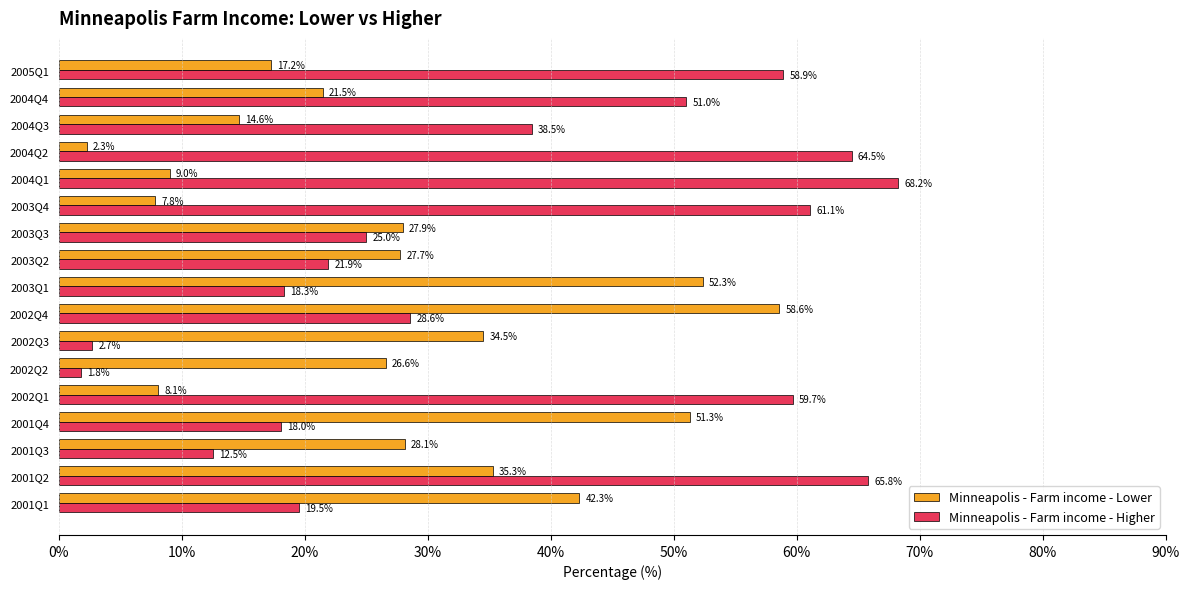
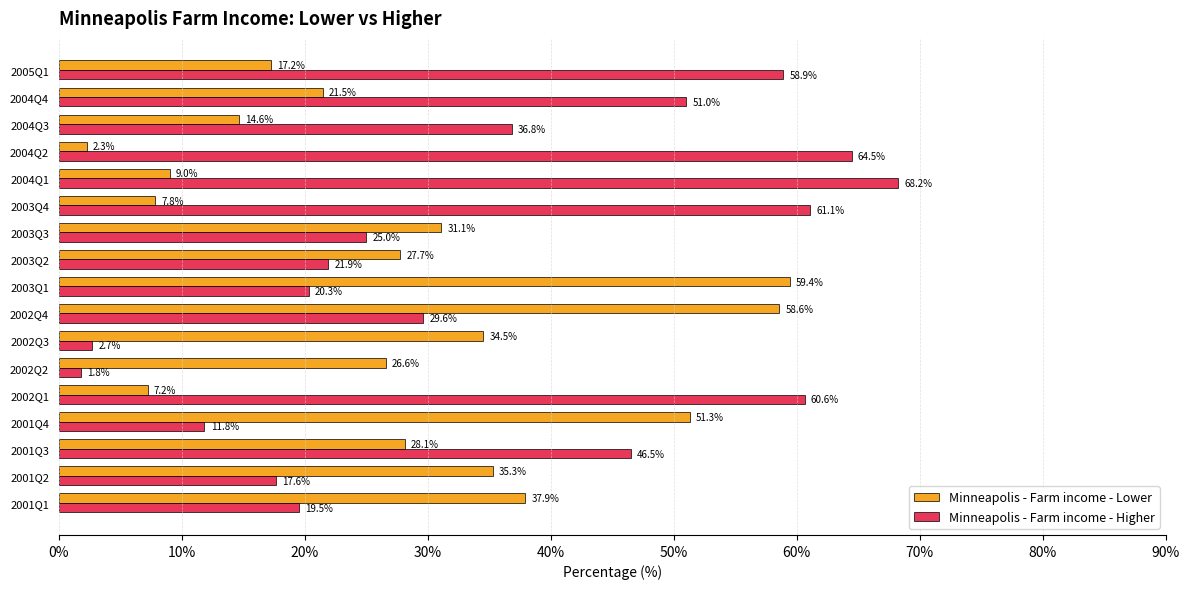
  {
    "Minneapolis - Farm income - Lower": {
      "2005Q1": "17.2%",
      "2004Q4": "21.5%",
      "2004Q3": "14.6%",
      "2004Q2": "2.3%",
      "2004Q1": "9.0%",
      "2003Q4": "7.8%",
-     "2003Q3": "27.9%",
+     "2003Q3": "31.1%",
      "2003Q2": "27.7%",
-     "2003Q1": "52.3%",
+     "2003Q1": "59.4%",
      "2002Q4": "58.6%",
      "2002Q3": "34.5%",
      "2002Q2": "26.6%",
-     "2002Q1": "8.1%",
+     "2002Q1": "7.2%",
      "2001Q4": "51.3%",
      "2001Q3": "28.1%",
      "2001Q2": "35.3%",
-     "2001Q1": "42.3%"
+     "2001Q1": "37.9%"
    },
    "Minneapolis - Farm income - Higher": {
      "2005Q1": "58.9%",
      "2004Q4": "51.0%",
-     "2004Q3": "38.5%",
+     "2004Q3": "36.8%",
      "2004Q2": "64.5%",
      "2004Q1": "68.2%",
      "2003Q4": "61.1%",
      "2003Q3": "25.0%",
      "2003Q2": "21.9%",
-     "2003Q1": "18.3%",
-     "2002Q4": "28.6%",
+     "2003Q1": "20.3%",
+     "2002Q4": "29.6%",
      "2002Q3": "2.7%",
      "2002Q2": "1.8%",
-     "2002Q1": "59.7%",
-     "2001Q4": "18.0%",
-     "2001Q3": "12.5%",
-     "2001Q2": "65.8%",
+     "2002Q1": "60.6%",
+     "2001Q4": "11.8%",
+     "2001Q3": "46.5%",
+     "2001Q2": "17.6%",
      "2001Q1": "19.5%"
    }
  }
